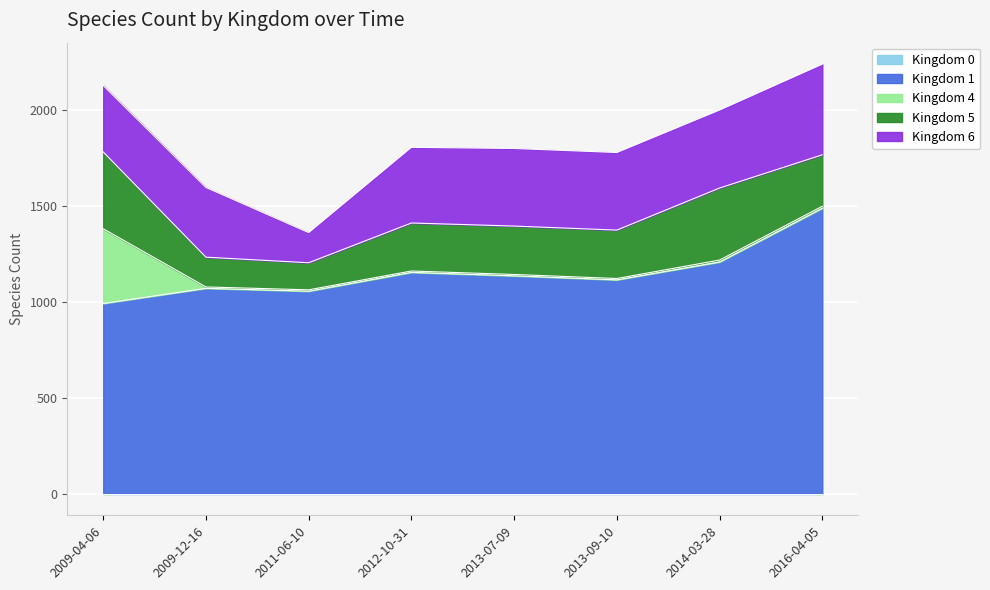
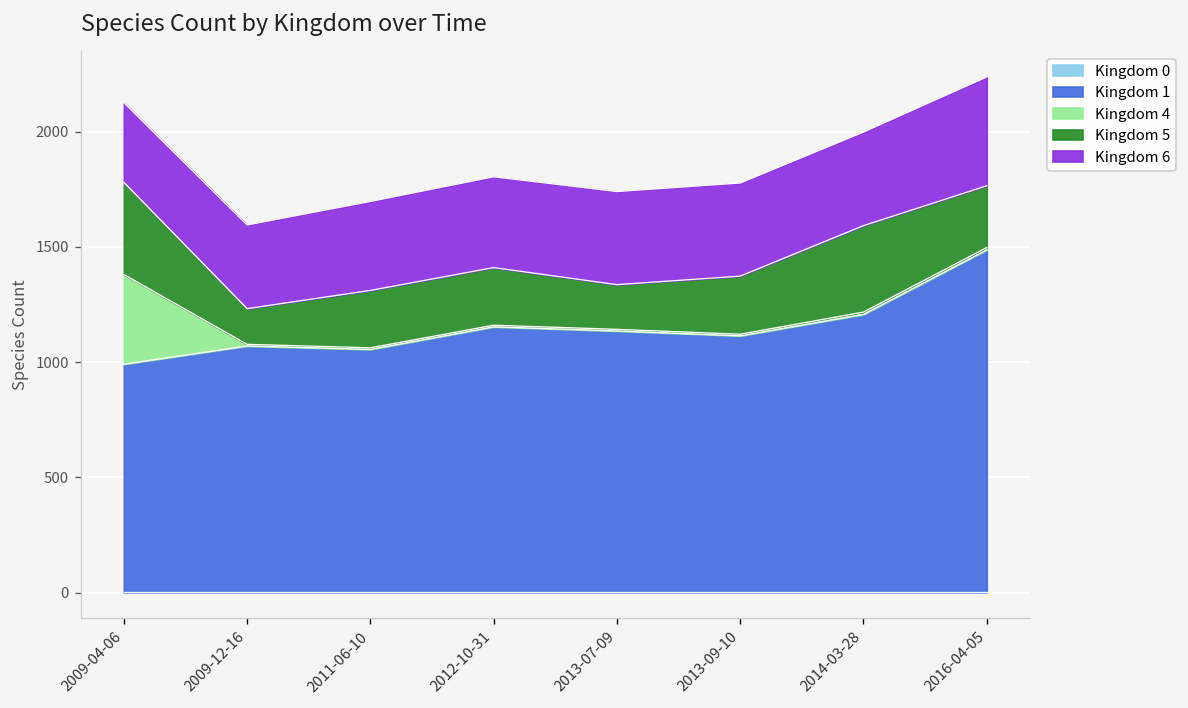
  {
    "Kingdom 0": {
      "2009-04-06": 0,
      "2009-12-16": 0,
      "2011-06-10": 0,
      "2012-10-31": 0,
      "2013-07-09": 0,
      "2013-09-10": 0,
      "2014-03-28": 0,
      "2016-04-05": 0
    },
    "Kingdom 1": {
      "2009-04-06": 990
    },
    "Kingdom 4": {
      "2009-04-06": 390
    },
    "Kingdom 5": {
      "2009-04-06": 400,
      "2009-12-16": 160,
-     "2011-06-10": 140,
+     "2011-06-10": 250,
      "2012-10-31": 250,
-     "2013-07-09": 250,
+     "2013-07-09": 190,
      "2013-09-10": 250,
      "2014-03-28": 380,
      "2016-04-05": 270
    },
    "Kingdom 6": {
      "2009-04-06": 350,
      "2009-12-16": 360,
-     "2011-06-10": 160,
+     "2011-06-10": 390,
      "2012-10-31": 390,
      "2013-07-09": 400,
      "2013-09-10": 400,
      "2014-03-28": 410,
      "2016-04-05": 470
    }
  }
